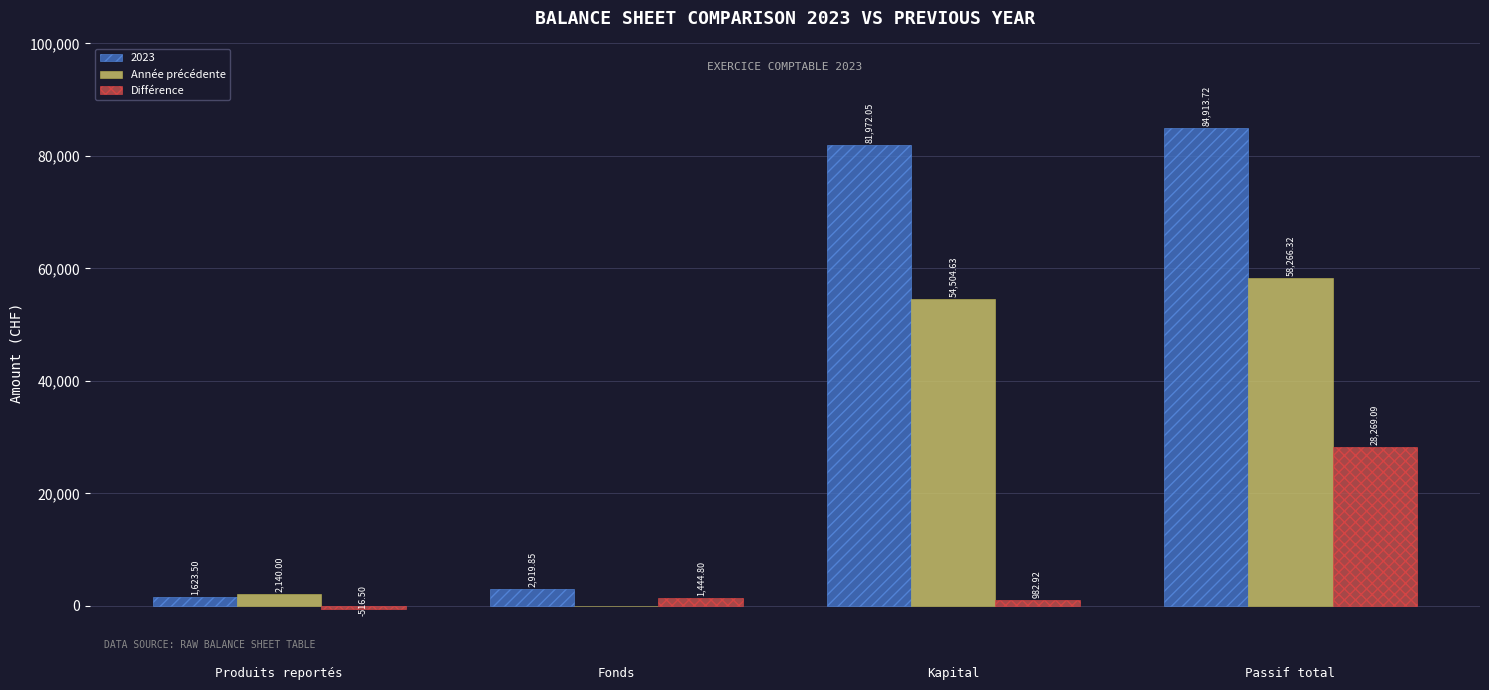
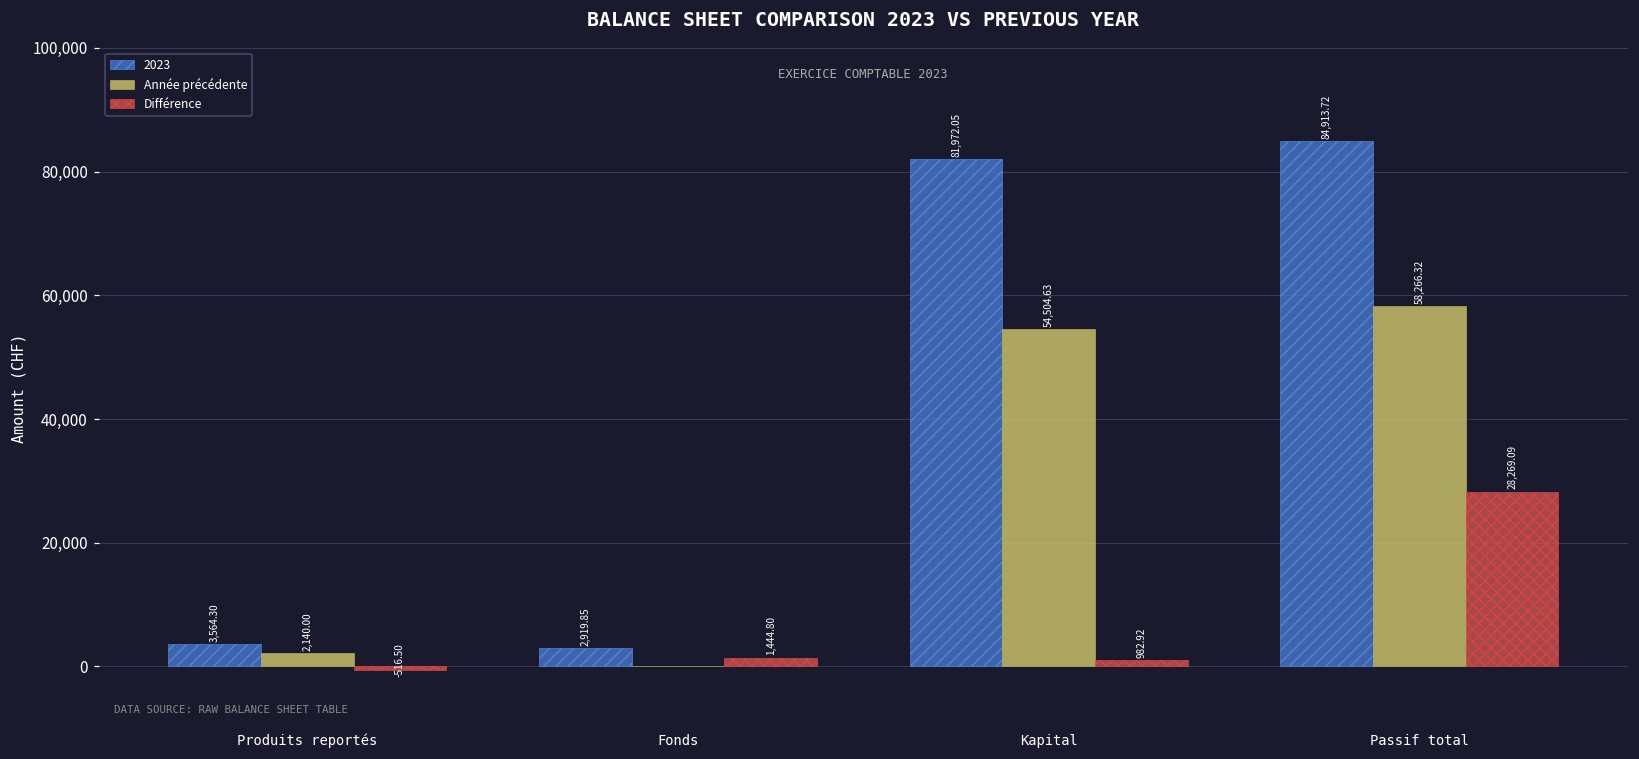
  {
    "2023": {
-     "Produits reportés": "1,623.50",
+     "Produits reportés": "3,564.30",
      "Fonds": "2,919.85",
      "Kapital": "81,972.05",
      "Passif total": "84,913.72"
    },
    "Année précédente": {
      "Produits reportés": "2,140.00",
      "Kapital": "54,504.63",
      "Passif total": "58,266.32"
    },
    "Différence": {
      "Produits reportés": "-516.50",
      "Fonds": "1,444.80",
      "Kapital": "982.92",
      "Passif total": "28,269.09"
    }
  }
